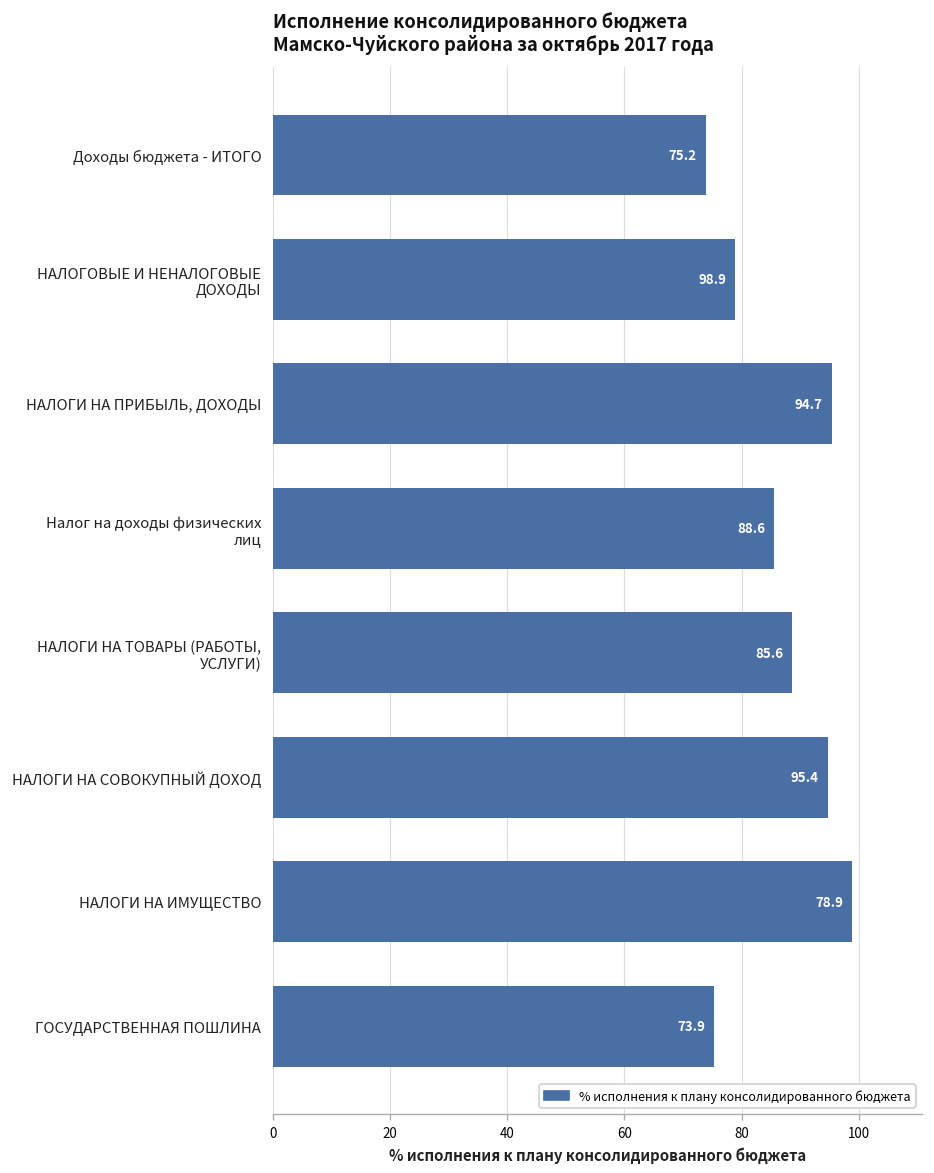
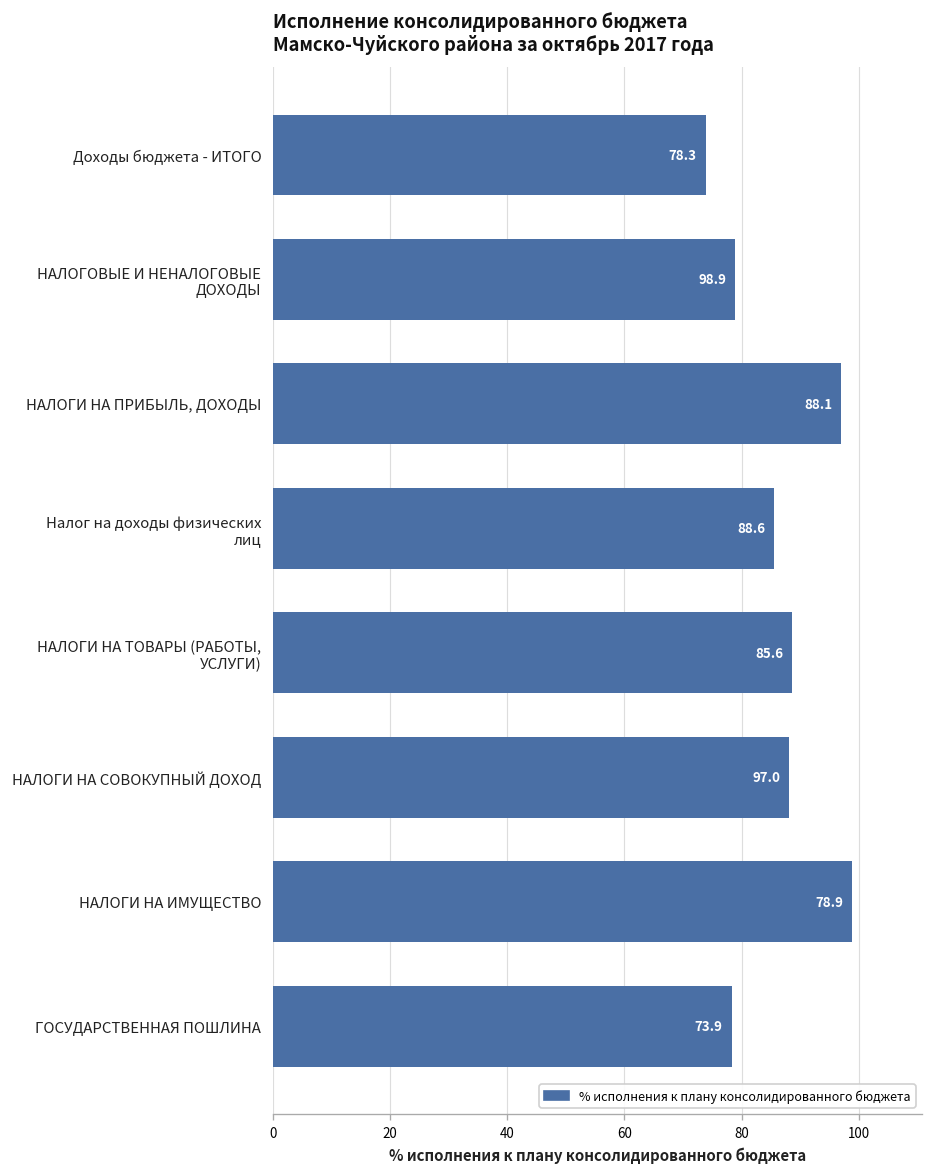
  {
-   "НАЛОГИ НА ПРИБЫЛЬ, ДОХОДЫ": 95.4,
-   "НАЛОГИ НА СОВОКУПНЫЙ ДОХОД": 94.7,
-   "ГОСУДАРСТВЕННАЯ ПОШЛИНА": 75.2
+   "НАЛОГИ НА ПРИБЫЛЬ, ДОХОДЫ": 97.0,
+   "НАЛОГИ НА СОВОКУПНЫЙ ДОХОД": 88.1,
+   "ГОСУДАРСТВЕННАЯ ПОШЛИНА": 78.3
  }
